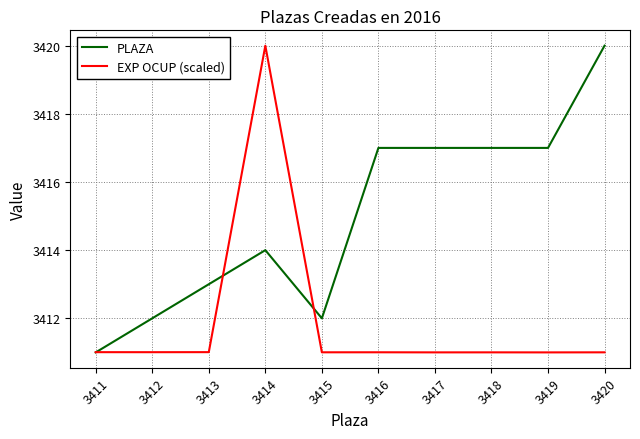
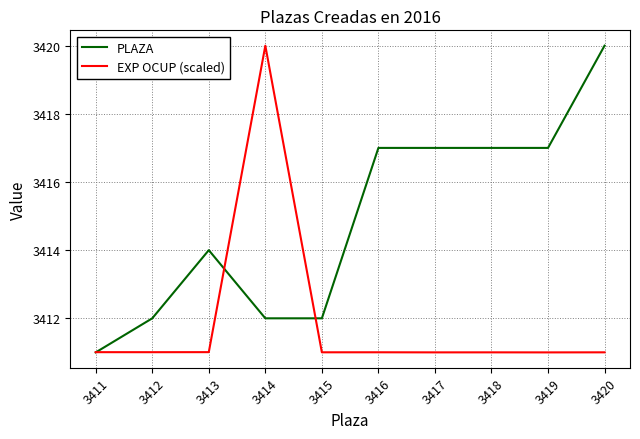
  {
    "PLAZA": {
      "3412": 3412,
-     "3413": 3413,
-     "3414": 3414,
+     "3413": 3414,
+     "3414": 3412,
      "3415": 3412,
      "3416": 3417,
      "3417": 3417,
      "3418": 3417,
      "3419": 3417,
      "3420": 3420
    },
    "EXP OCUP (scaled)": {
      "3412": 3411,
      "3413": 3411,
      "3414": 3420,
      "3415": 3411,
      "3416": 3411,
      "3417": 3411,
      "3418": 3411,
      "3419": 3411,
      "3420": 3411
    }
  }
